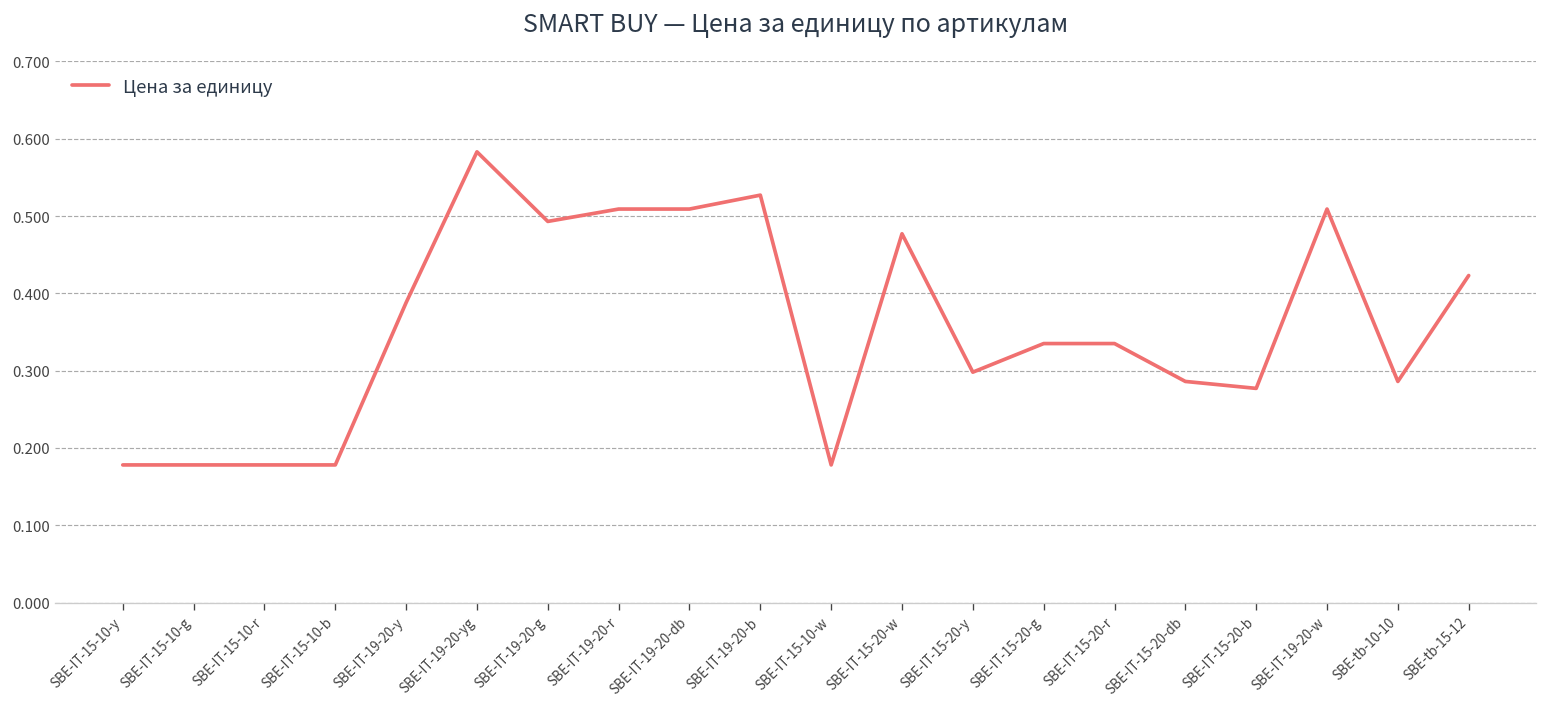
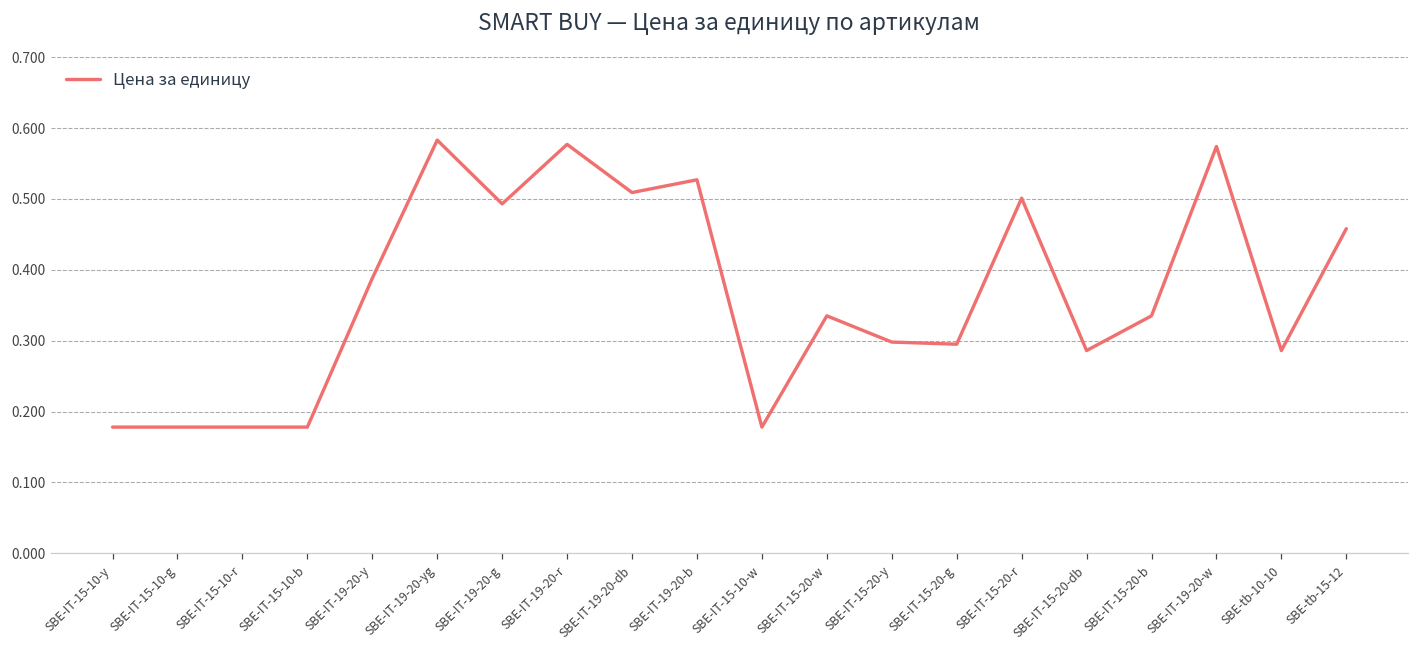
  {
    "SBE-IT-15-10-y": 0.18,
    "SBE-IT-15-10-g": 0.18,
    "SBE-IT-15-10-r": 0.18,
    "SBE-IT-15-10-b": 0.18,
    "SBE-IT-19-20-y": 0.39,
    "SBE-IT-19-20-yg": 0.58,
    "SBE-IT-19-20-g": 0.49,
-   "SBE-IT-19-20-r": 0.51,
+   "SBE-IT-19-20-r": 0.58,
    "SBE-IT-19-20-db": 0.51,
    "SBE-IT-19-20-b": 0.53,
    "SBE-IT-15-10-w": 0.18,
-   "SBE-IT-15-20-w": 0.48,
+   "SBE-IT-15-20-w": 0.34,
    "SBE-IT-15-20-y": 0.30,
-   "SBE-IT-15-20-g": 0.34,
-   "SBE-IT-15-20-r": 0.34,
+   "SBE-IT-15-20-g": 0.30,
+   "SBE-IT-15-20-r": 0.50,
    "SBE-IT-15-20-db": 0.29,
-   "SBE-IT-15-20-b": 0.28,
-   "SBE-IT-19-20-w": 0.51,
+   "SBE-IT-15-20-b": 0.34,
+   "SBE-IT-19-20-w": 0.57,
    "SBE-tb-10-10": 0.29,
-   "SBE-tb-15-12": 0.42
+   "SBE-tb-15-12": 0.46
  }
